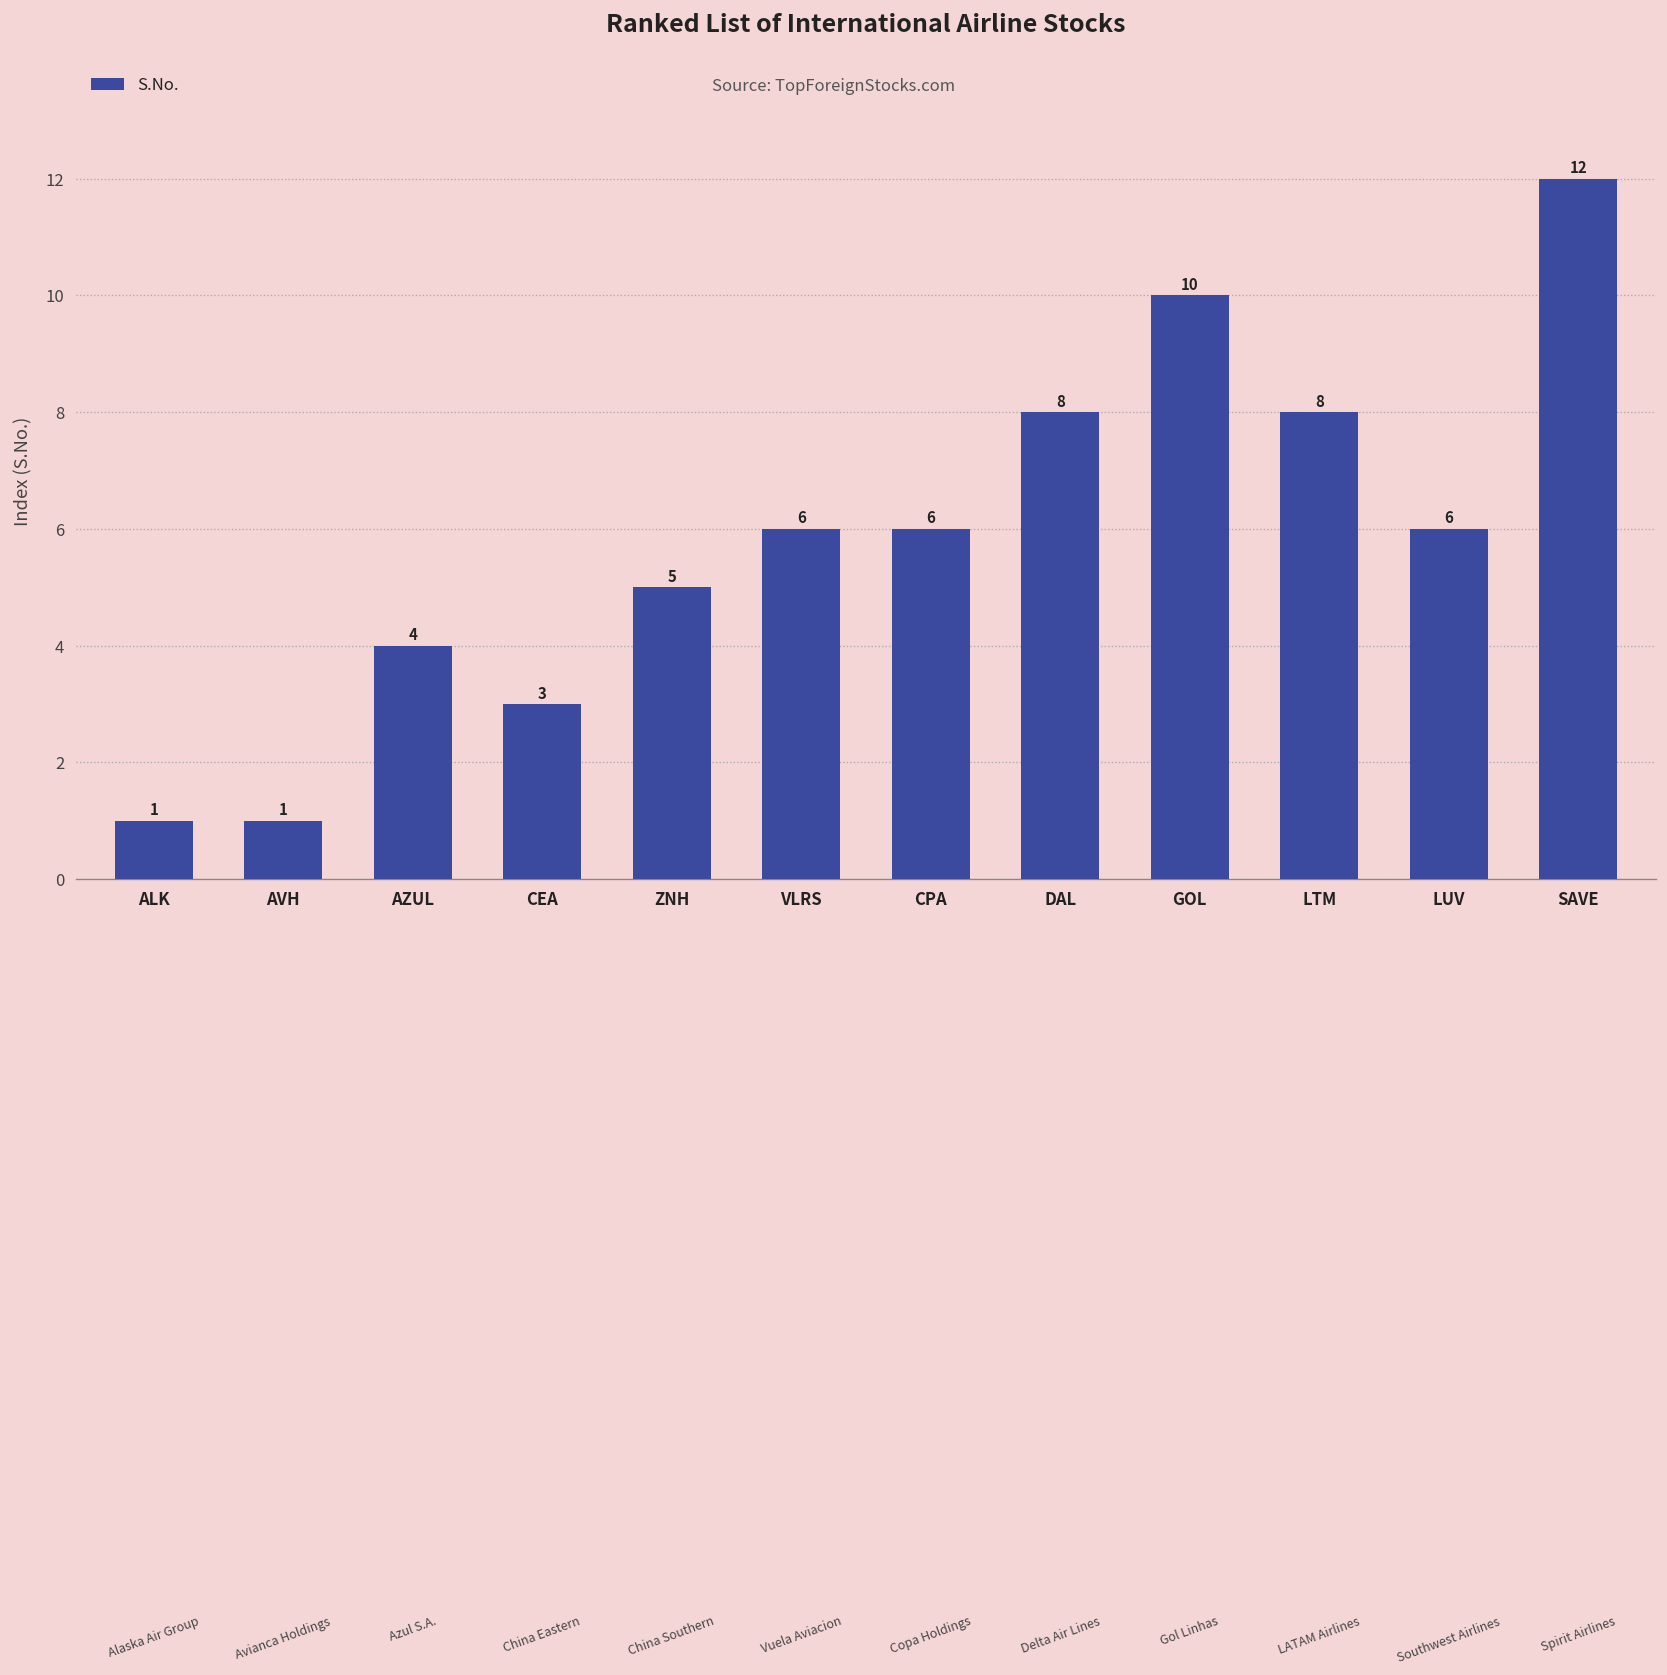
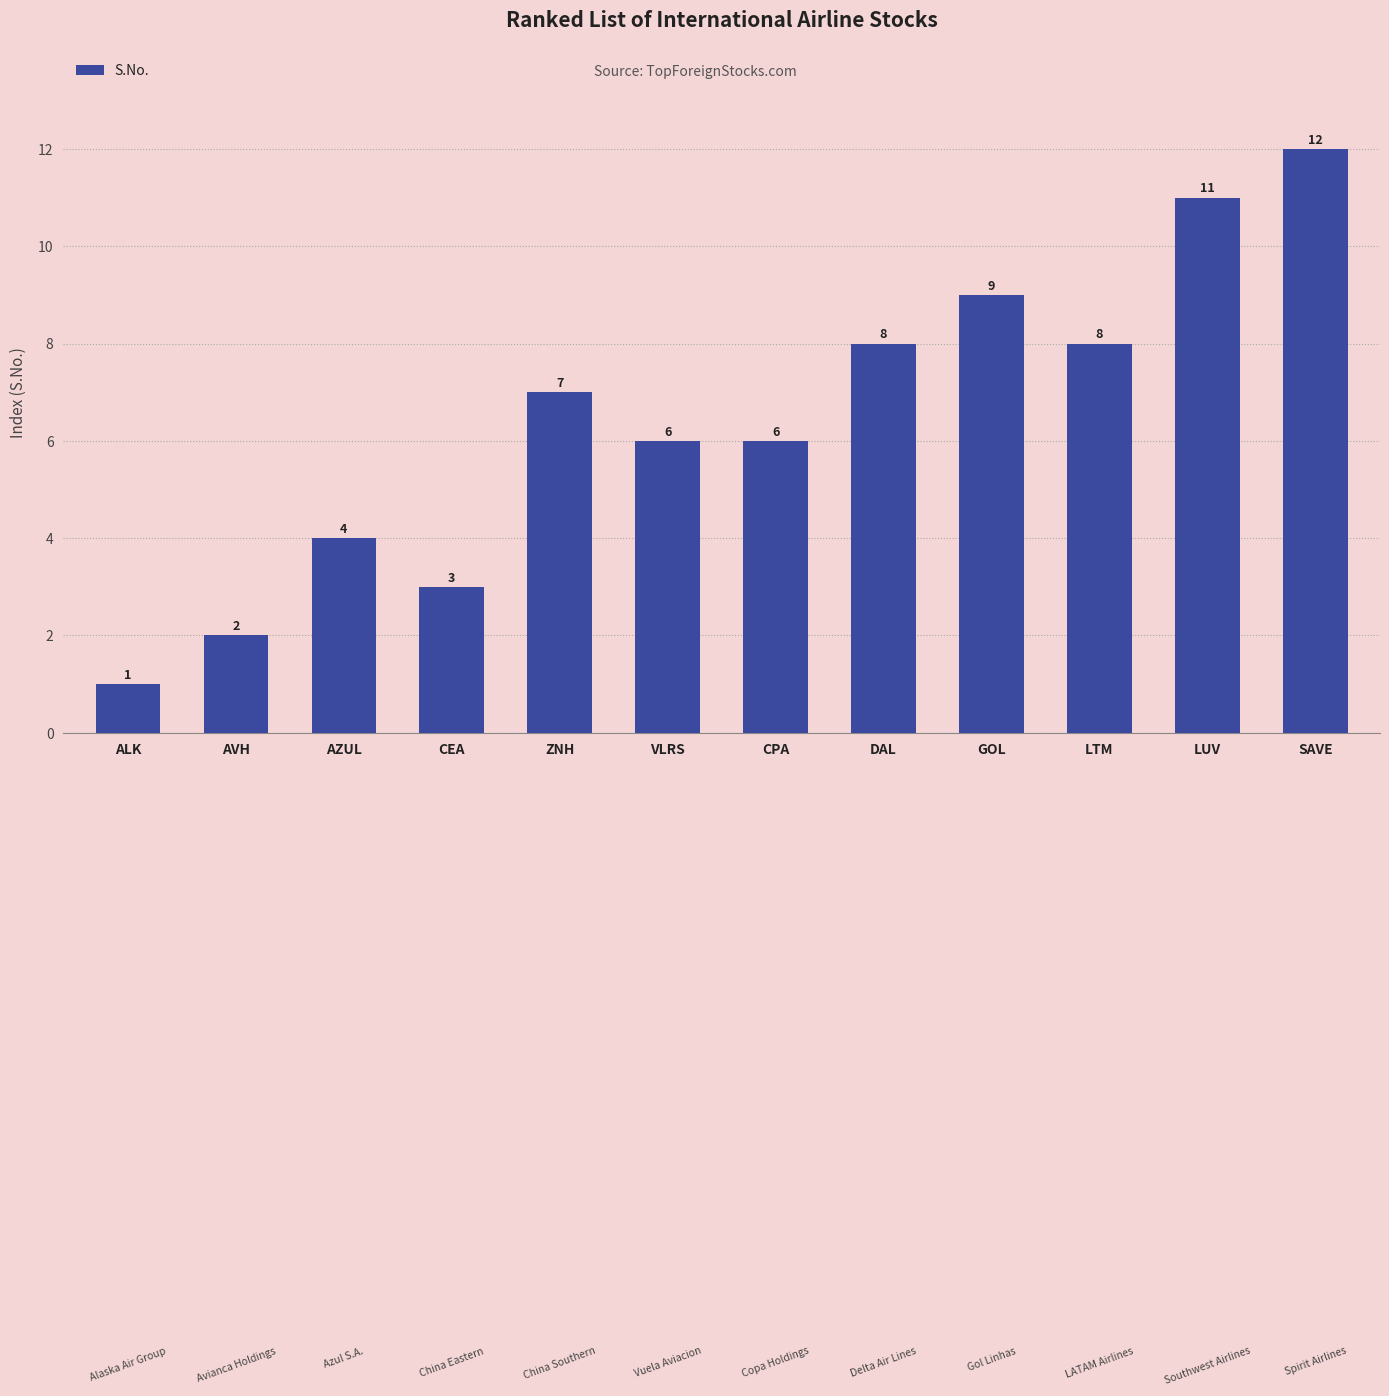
  {
    "ALK": 1,
-   "AVH": 1,
+   "AVH": 2,
    "AZUL": 4,
    "CEA": 3,
-   "ZNH": 5,
+   "ZNH": 7,
    "VLRS": 6,
    "CPA": 6,
    "DAL": 8,
-   "GOL": 10,
+   "GOL": 9,
    "LTM": 8,
-   "LUV": 6,
+   "LUV": 11,
    "SAVE": 12
  }
